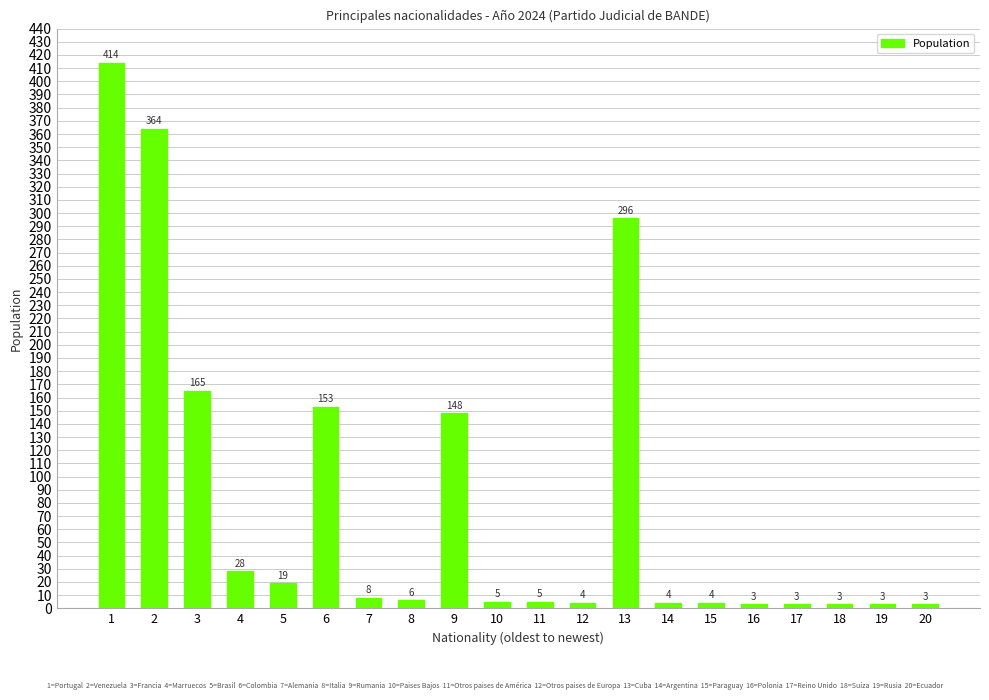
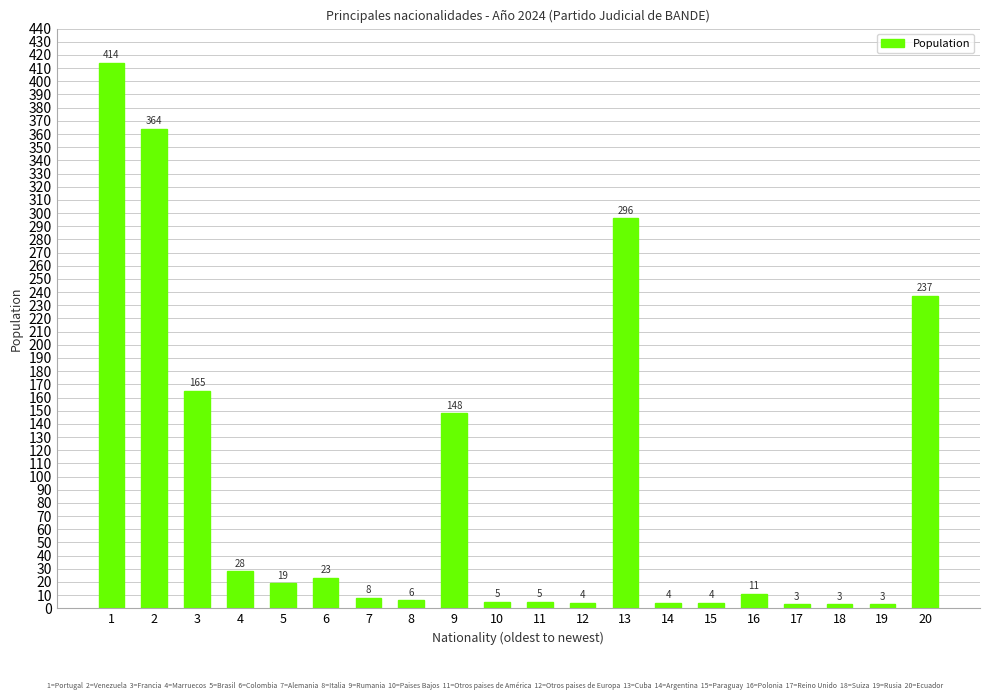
  {
    "1": 414,
    "2": 364,
    "3": 165,
    "4": 28,
    "5": 19,
-   "6": 153,
+   "6": 23,
    "7": 8,
    "8": 6,
    "9": 148,
    "10": 5,
    "11": 5,
    "12": 4,
    "13": 296,
    "14": 4,
    "15": 4,
-   "16": 3,
+   "16": 11,
    "17": 3,
    "18": 3,
    "19": 3,
-   "20": 3
+   "20": 237
  }
